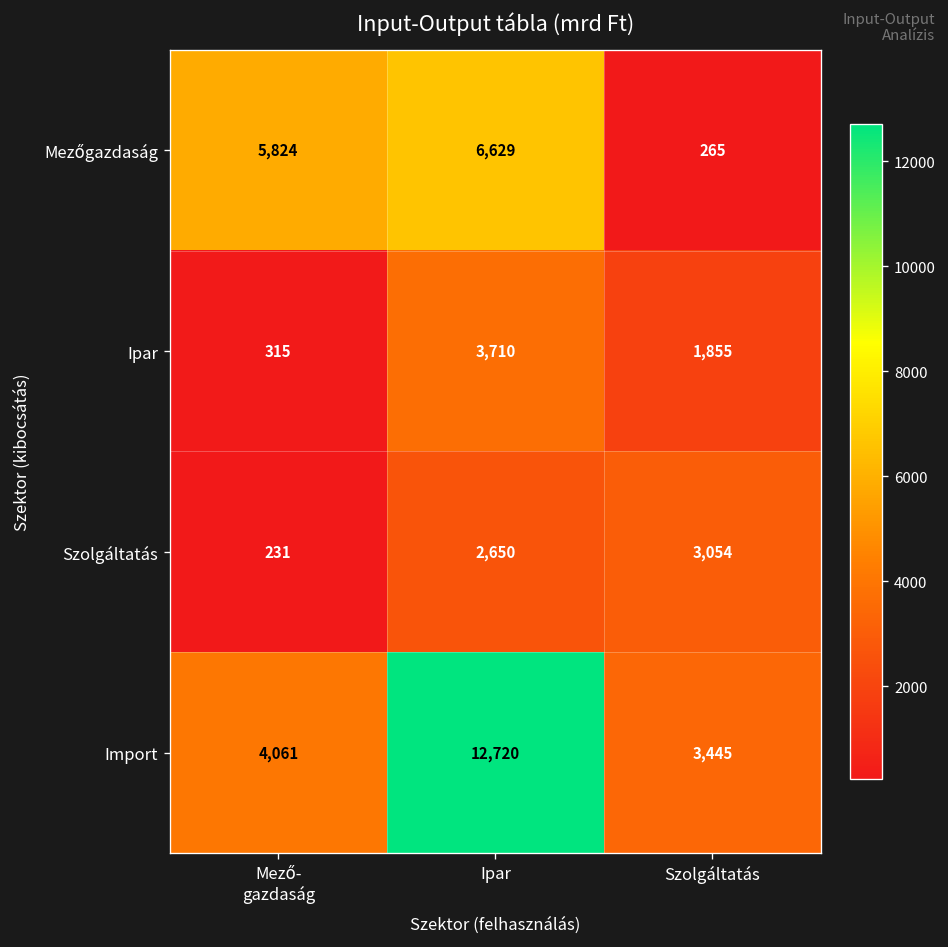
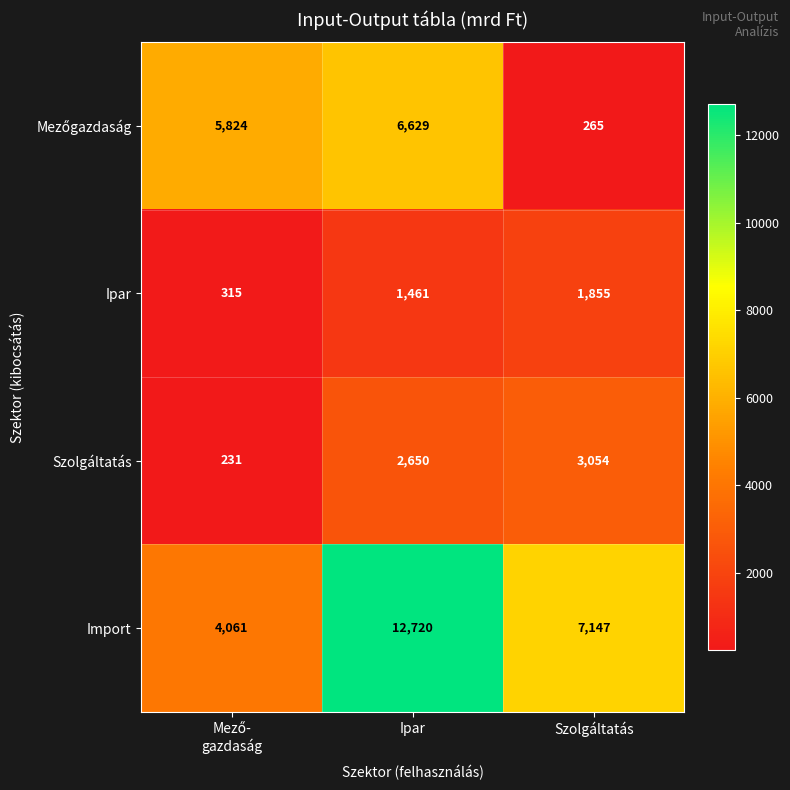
  {
    "Mezőgazdaság": {
      "Mező- gazdaság": "5,824",
      "Ipar": "6,629",
      "Szolgáltatás": "265"
    },
    "Ipar": {
      "Mező- gazdaság": "315",
-     "Ipar": "3,710",
+     "Ipar": "1,461",
      "Szolgáltatás": "1,855"
    },
    "Szolgáltatás": {
      "Mező- gazdaság": "231",
      "Ipar": "2,650",
      "Szolgáltatás": "3,054"
    },
    "Import": {
      "Mező- gazdaság": "4,061",
      "Ipar": "12,720",
-     "Szolgáltatás": "3,445"
+     "Szolgáltatás": "7,147"
    }
  }
